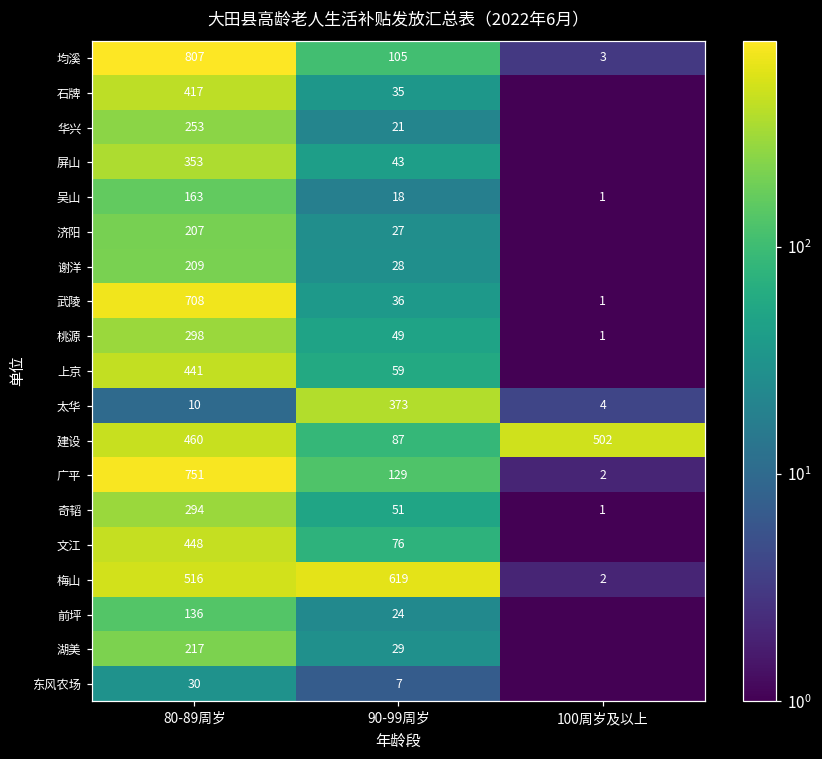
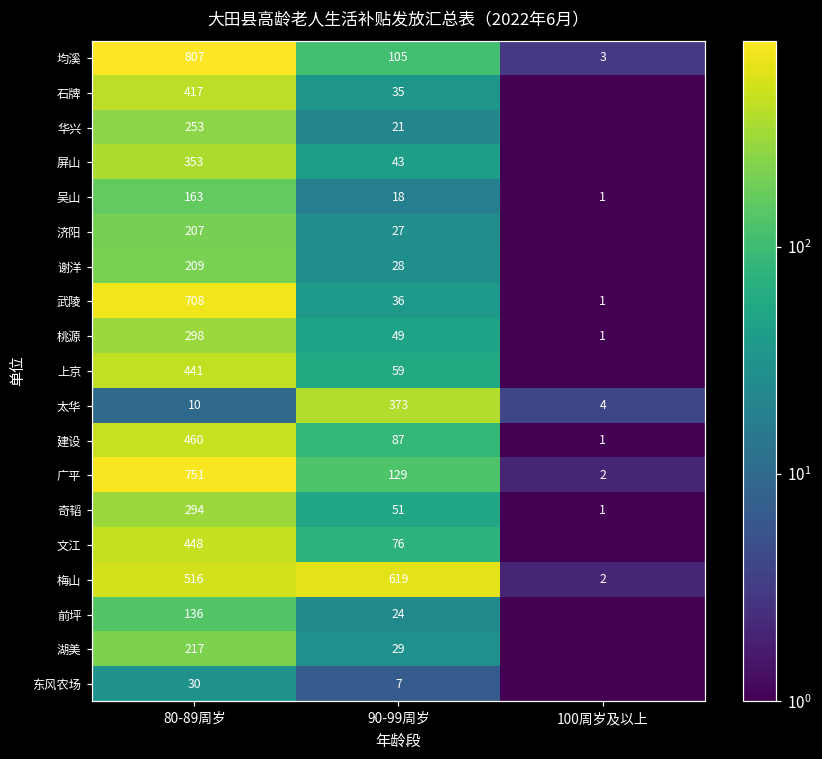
  {
    "均溪": {
      "80-89周岁": 807,
      "90-99周岁": 105,
      "100周岁及以上": 3
    },
    "石牌": {
      "80-89周岁": 417,
      "90-99周岁": 35
    },
    "华兴": {
      "80-89周岁": 253,
      "90-99周岁": 21
    },
    "屏山": {
      "80-89周岁": 353,
      "90-99周岁": 43
    },
    "吴山": {
      "80-89周岁": 163,
      "90-99周岁": 18,
      "100周岁及以上": 1
    },
    "济阳": {
      "80-89周岁": 207,
      "90-99周岁": 27
    },
    "谢洋": {
      "80-89周岁": 209,
      "90-99周岁": 28
    },
    "武陵": {
      "80-89周岁": 708,
      "90-99周岁": 36,
      "100周岁及以上": 1
    },
    "桃源": {
      "80-89周岁": 298,
      "90-99周岁": 49,
      "100周岁及以上": 1
    },
    "上京": {
      "80-89周岁": 441,
      "90-99周岁": 59
    },
    "太华": {
      "80-89周岁": 10,
      "90-99周岁": 373,
      "100周岁及以上": 4
    },
    "建设": {
      "80-89周岁": 460,
      "90-99周岁": 87,
-     "100周岁及以上": 502
+     "100周岁及以上": 1
    },
    "广平": {
      "80-89周岁": 751,
      "90-99周岁": 129,
      "100周岁及以上": 2
    },
    "奇韬": {
      "80-89周岁": 294,
      "90-99周岁": 51,
      "100周岁及以上": 1
    },
    "文江": {
      "80-89周岁": 448,
      "90-99周岁": 76
    },
    "梅山": {
      "80-89周岁": 516,
      "90-99周岁": 619,
      "100周岁及以上": 2
    },
    "前坪": {
      "80-89周岁": 136,
      "90-99周岁": 24
    },
    "湖美": {
      "80-89周岁": 217,
      "90-99周岁": 29
    },
    "东风农场": {
      "80-89周岁": 30,
      "90-99周岁": 7
    }
  }
